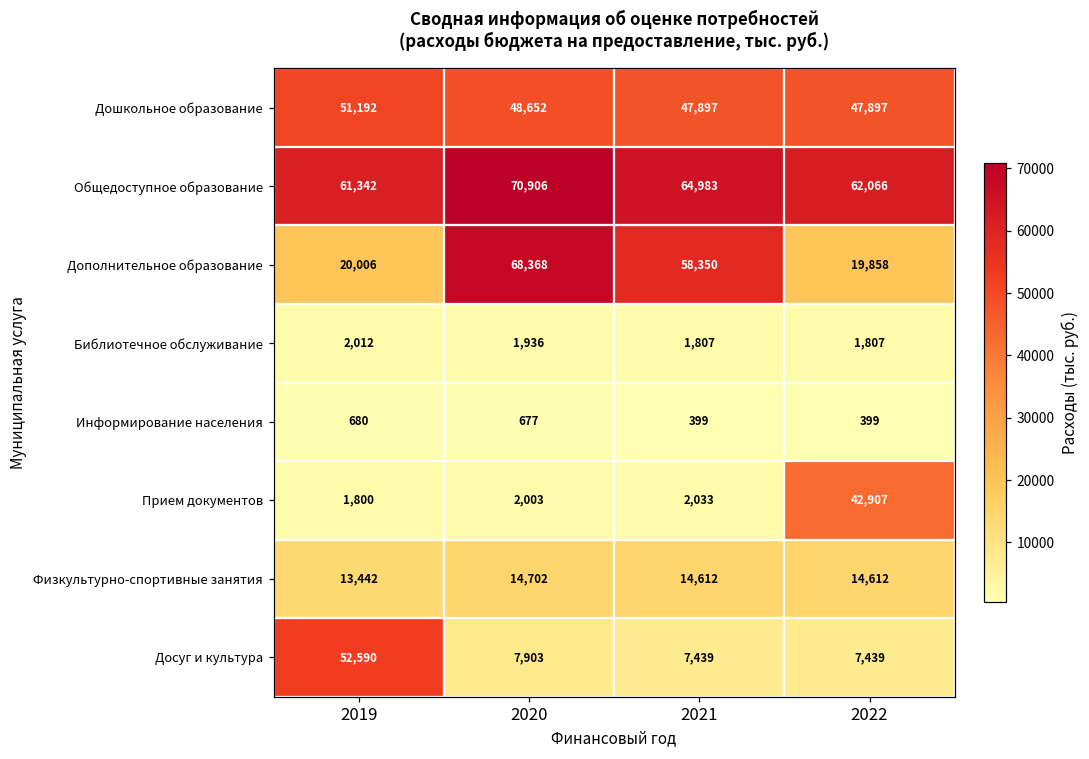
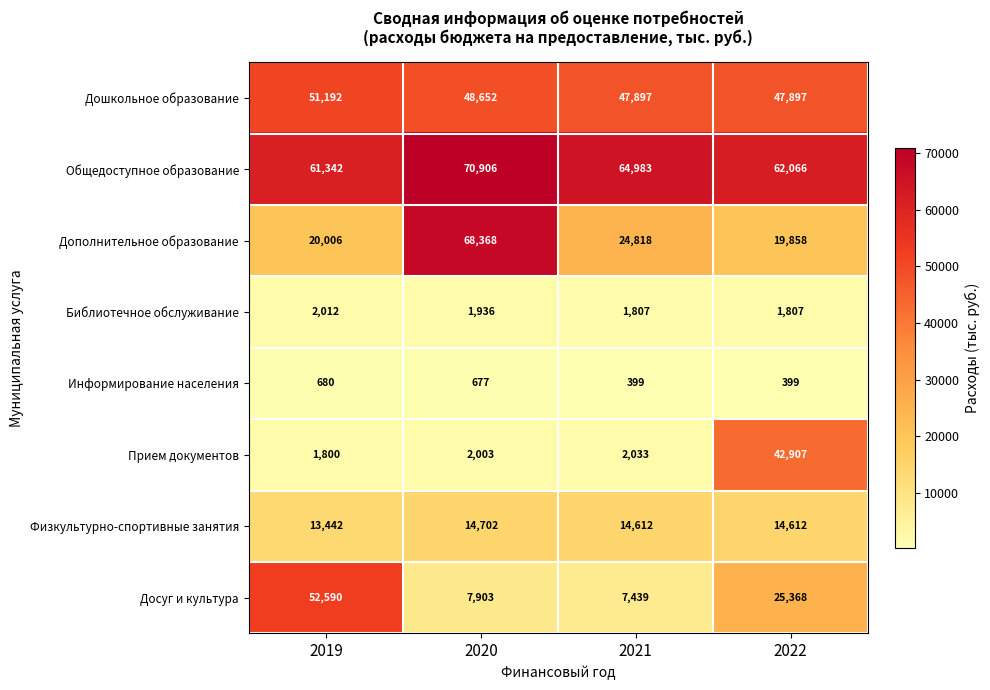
  {
    "Дошкольное образование": {
      "2019": "51,192",
      "2020": "48,652",
      "2021": "47,897",
      "2022": "47,897"
    },
    "Общедоступное образование": {
      "2019": "61,342",
      "2020": "70,906",
      "2021": "64,983",
      "2022": "62,066"
    },
    "Дополнительное образование": {
      "2019": "20,006",
      "2020": "68,368",
-     "2021": "58,350",
+     "2021": "24,818",
      "2022": "19,858"
    },
    "Библиотечное обслуживание": {
      "2019": "2,012",
      "2020": "1,936",
      "2021": "1,807",
      "2022": "1,807"
    },
    "Информирование населения": {
      "2019": "680",
      "2020": "677",
      "2021": "399",
      "2022": "399"
    },
    "Прием документов": {
      "2019": "1,800",
      "2020": "2,003",
      "2021": "2,033",
      "2022": "42,907"
    },
    "Физкультурно-спортивные занятия": {
      "2019": "13,442",
      "2020": "14,702",
      "2021": "14,612",
      "2022": "14,612"
    },
    "Досуг и культура": {
      "2019": "52,590",
      "2020": "7,903",
      "2021": "7,439",
-     "2022": "7,439"
+     "2022": "25,368"
    }
  }
